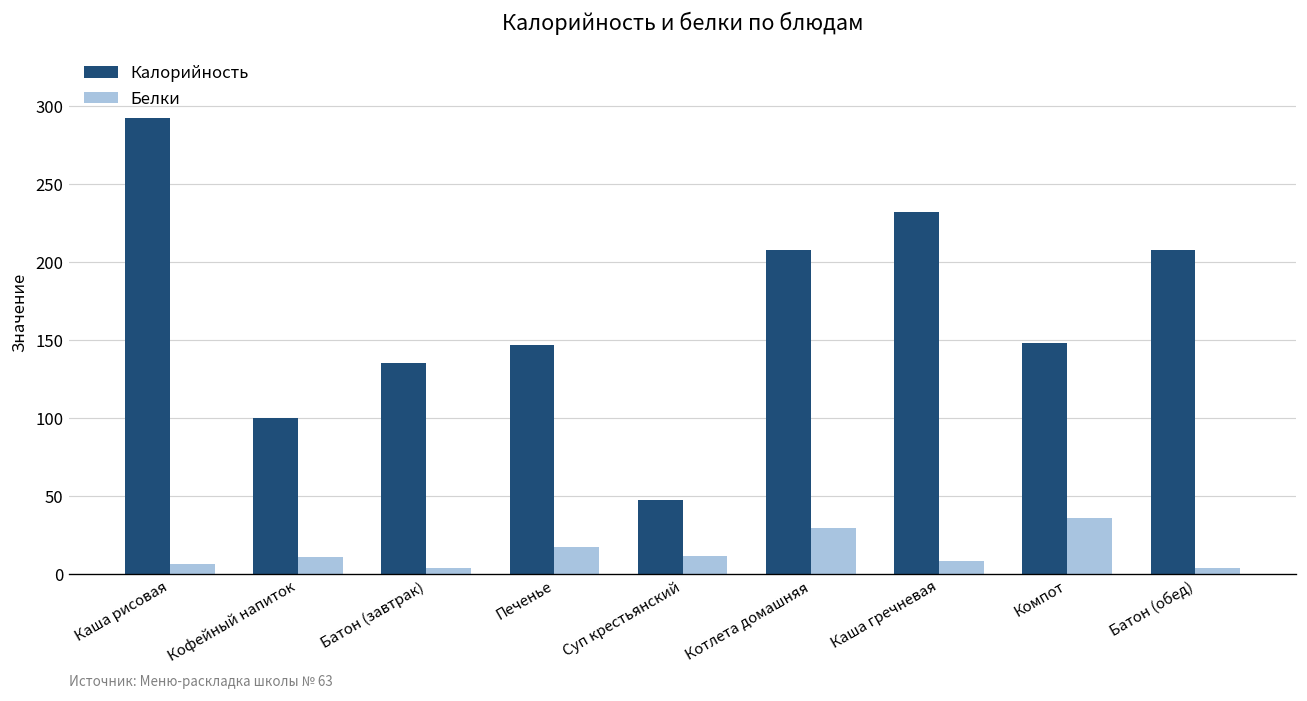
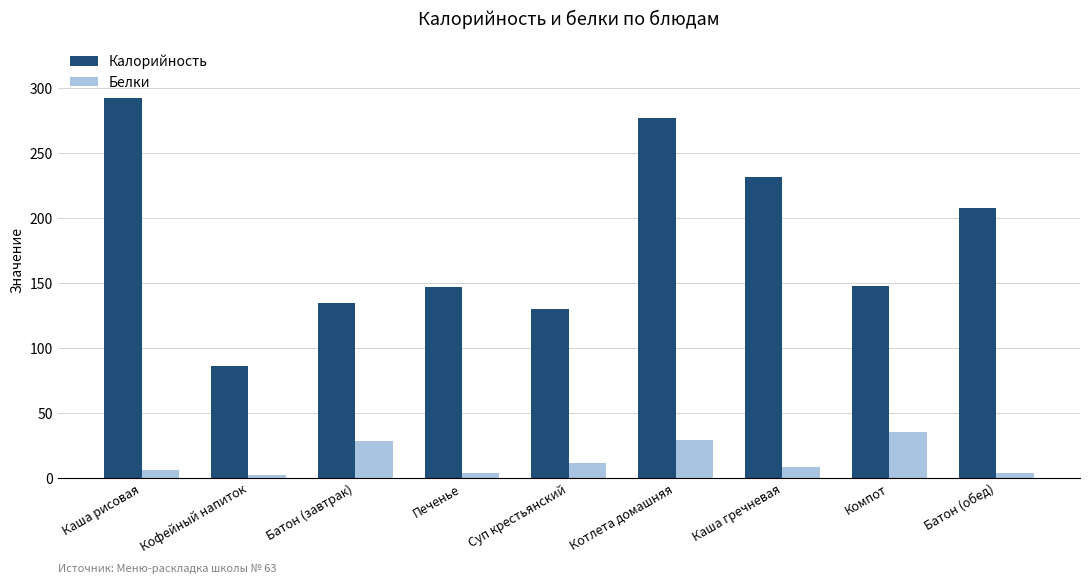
  {
    "Калорийность": {
      "Каша рисовая": 292,
-     "Кофейный напиток": 100,
+     "Кофейный напиток": 86,
      "Батон (завтрак)": 135,
      "Печенье": 147,
-     "Суп крестьянский": 47,
-     "Котлета домашняя": 208,
+     "Суп крестьянский": 130,
+     "Котлета домашняя": 277,
      "Каша гречневая": 232,
      "Компот": 148,
      "Батон (обед)": 208
    },
    "Белки": {
      "Каша рисовая": 7,
-     "Кофейный напиток": 11,
-     "Батон (завтрак)": 4,
-     "Печенье": 17,
+     "Кофейный напиток": 2,
+     "Батон (завтрак)": 29,
+     "Печенье": 4,
      "Суп крестьянский": 12,
      "Котлета домашняя": 29,
      "Каша гречневая": 8,
      "Компот": 36,
      "Батон (обед)": 4
    }
  }
